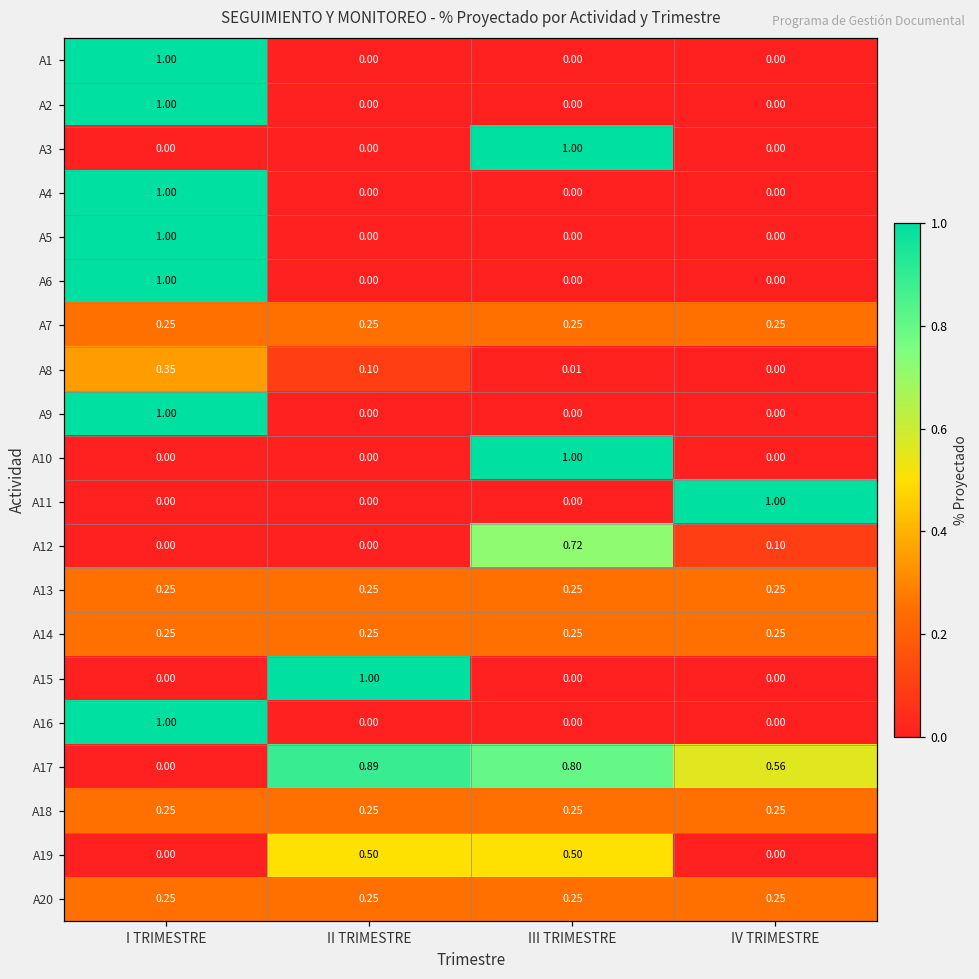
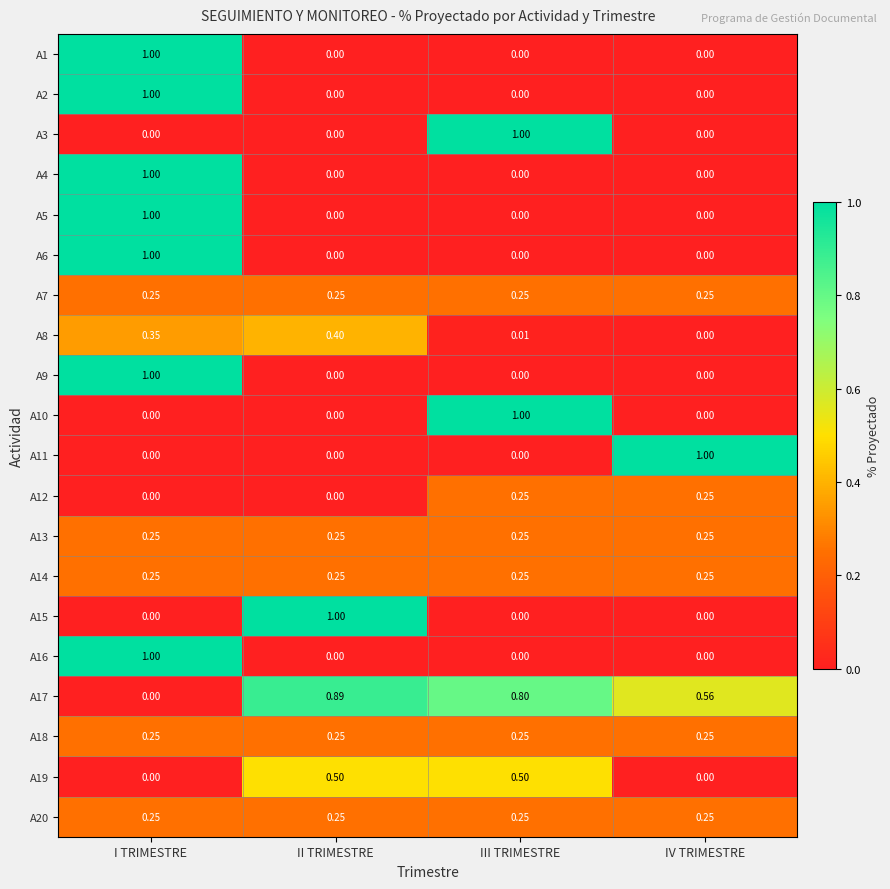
  {
    "A1": {
      "I TRIMESTRE": 1.00,
      "II TRIMESTRE": 0.00,
      "III TRIMESTRE": 0.00,
      "IV TRIMESTRE": 0.00
    },
    "A2": {
      "I TRIMESTRE": 1.00,
      "II TRIMESTRE": 0.00,
      "III TRIMESTRE": 0.00,
      "IV TRIMESTRE": 0.00
    },
    "A3": {
      "I TRIMESTRE": 0.00,
      "II TRIMESTRE": 0.00,
      "III TRIMESTRE": 1.00,
      "IV TRIMESTRE": 0.00
    },
    "A4": {
      "I TRIMESTRE": 1.00,
      "II TRIMESTRE": 0.00,
      "III TRIMESTRE": 0.00,
      "IV TRIMESTRE": 0.00
    },
    "A5": {
      "I TRIMESTRE": 1.00,
      "II TRIMESTRE": 0.00,
      "III TRIMESTRE": 0.00,
      "IV TRIMESTRE": 0.00
    },
    "A6": {
      "I TRIMESTRE": 1.00,
      "II TRIMESTRE": 0.00,
      "III TRIMESTRE": 0.00,
      "IV TRIMESTRE": 0.00
    },
    "A7": {
      "I TRIMESTRE": 0.25,
      "II TRIMESTRE": 0.25,
      "III TRIMESTRE": 0.25,
      "IV TRIMESTRE": 0.25
    },
    "A8": {
      "I TRIMESTRE": 0.35,
-     "II TRIMESTRE": 0.10,
+     "II TRIMESTRE": 0.40,
      "III TRIMESTRE": 0.01,
      "IV TRIMESTRE": 0.00
    },
    "A9": {
      "I TRIMESTRE": 1.00,
      "II TRIMESTRE": 0.00,
      "III TRIMESTRE": 0.00,
      "IV TRIMESTRE": 0.00
    },
    "A10": {
      "I TRIMESTRE": 0.00,
      "II TRIMESTRE": 0.00,
      "III TRIMESTRE": 1.00,
      "IV TRIMESTRE": 0.00
    },
    "A11": {
      "I TRIMESTRE": 0.00,
      "II TRIMESTRE": 0.00,
      "III TRIMESTRE": 0.00,
      "IV TRIMESTRE": 1.00
    },
    "A12": {
      "I TRIMESTRE": 0.00,
      "II TRIMESTRE": 0.00,
-     "III TRIMESTRE": 0.72,
-     "IV TRIMESTRE": 0.10
+     "III TRIMESTRE": 0.25,
+     "IV TRIMESTRE": 0.25
    },
    "A13": {
      "I TRIMESTRE": 0.25,
      "II TRIMESTRE": 0.25,
      "III TRIMESTRE": 0.25,
      "IV TRIMESTRE": 0.25
    },
    "A14": {
      "I TRIMESTRE": 0.25,
      "II TRIMESTRE": 0.25,
      "III TRIMESTRE": 0.25,
      "IV TRIMESTRE": 0.25
    },
    "A15": {
      "I TRIMESTRE": 0.00,
      "II TRIMESTRE": 1.00,
      "III TRIMESTRE": 0.00,
      "IV TRIMESTRE": 0.00
    },
    "A16": {
      "I TRIMESTRE": 1.00,
      "II TRIMESTRE": 0.00,
      "III TRIMESTRE": 0.00,
      "IV TRIMESTRE": 0.00
    },
    "A17": {
      "I TRIMESTRE": 0.00,
      "II TRIMESTRE": 0.89,
      "III TRIMESTRE": 0.80,
      "IV TRIMESTRE": 0.56
    },
    "A18": {
      "I TRIMESTRE": 0.25,
      "II TRIMESTRE": 0.25,
      "III TRIMESTRE": 0.25,
      "IV TRIMESTRE": 0.25
    },
    "A19": {
      "I TRIMESTRE": 0.00,
      "II TRIMESTRE": 0.50,
      "III TRIMESTRE": 0.50,
      "IV TRIMESTRE": 0.00
    },
    "A20": {
      "I TRIMESTRE": 0.25,
      "II TRIMESTRE": 0.25,
      "III TRIMESTRE": 0.25,
      "IV TRIMESTRE": 0.25
    }
  }
